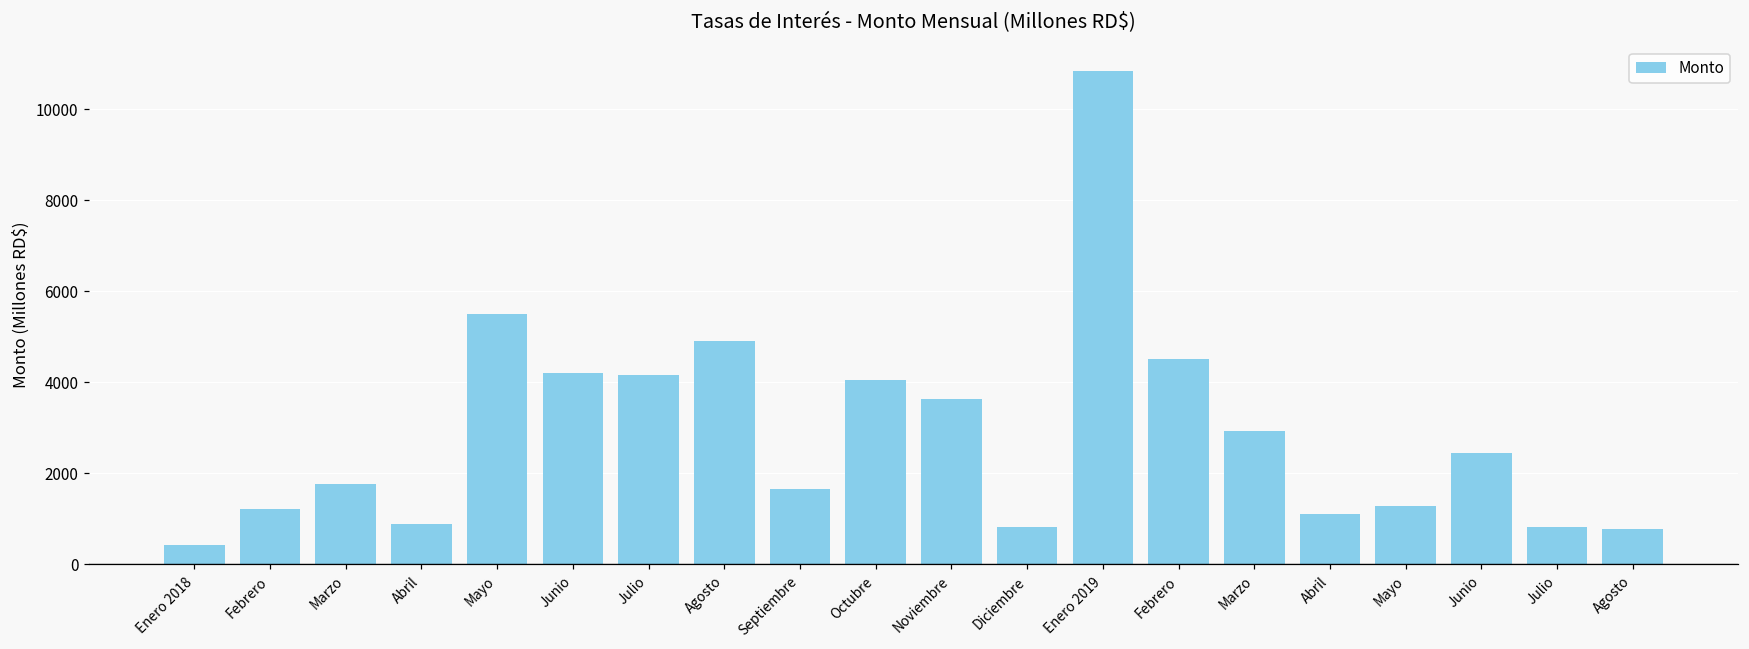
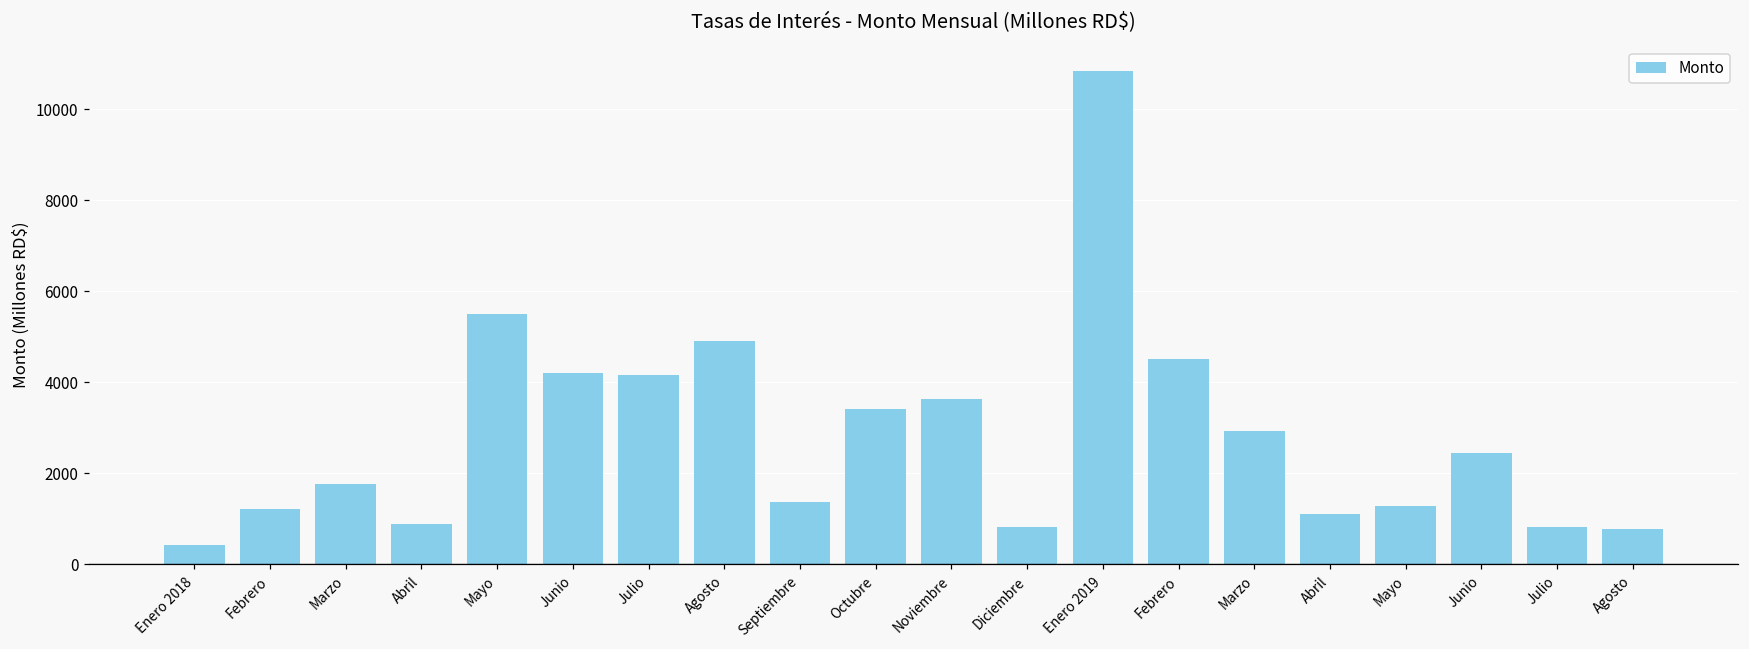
  {
    "Enero 2018": 400,
-   "Septiembre": 1700,
-   "Octubre": 4100,
+   "Septiembre": 1400,
+   "Octubre": 3400,
    "Noviembre": 3600,
    "Diciembre": 800,
    "Enero 2019": 10800
  }
